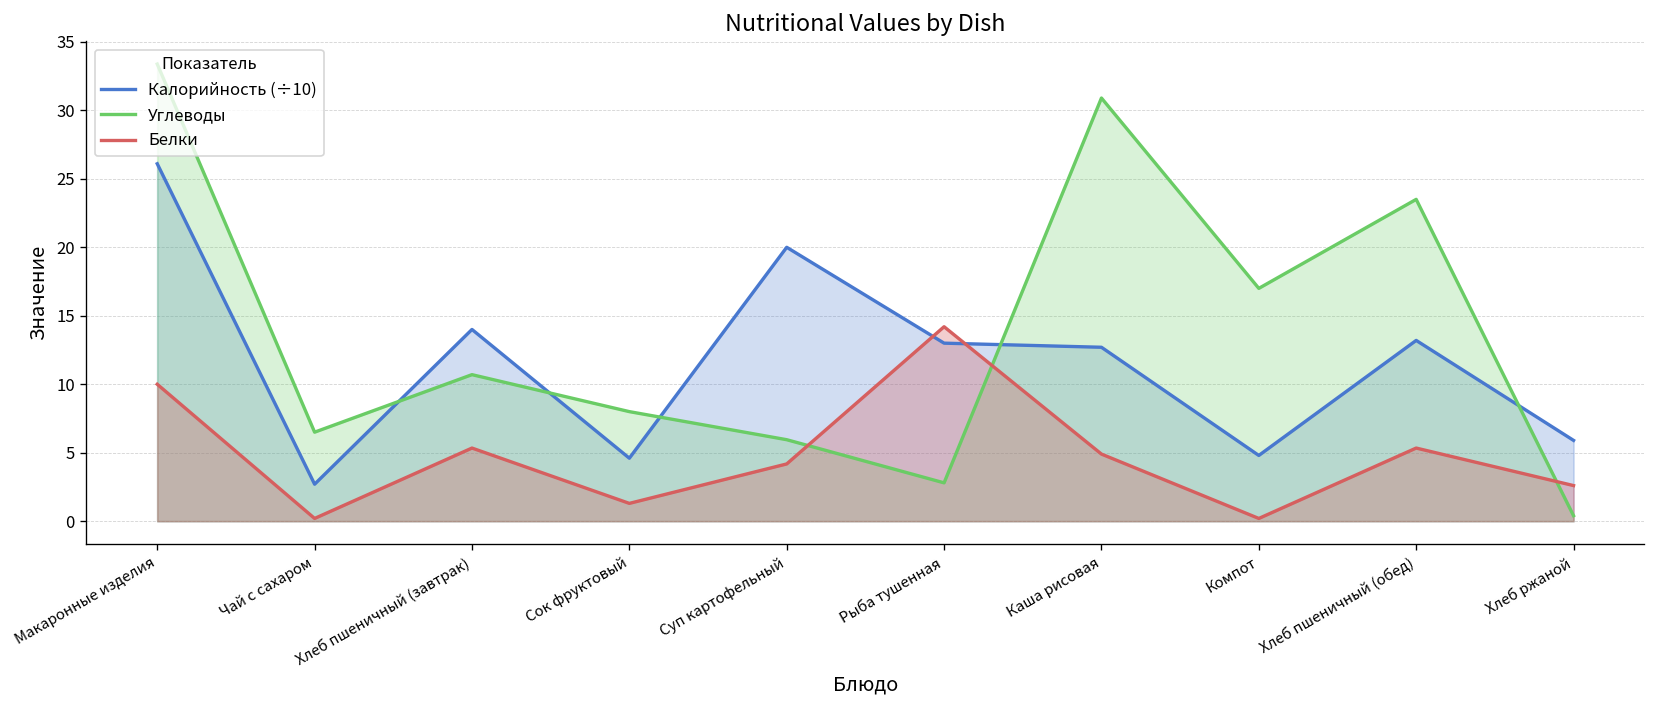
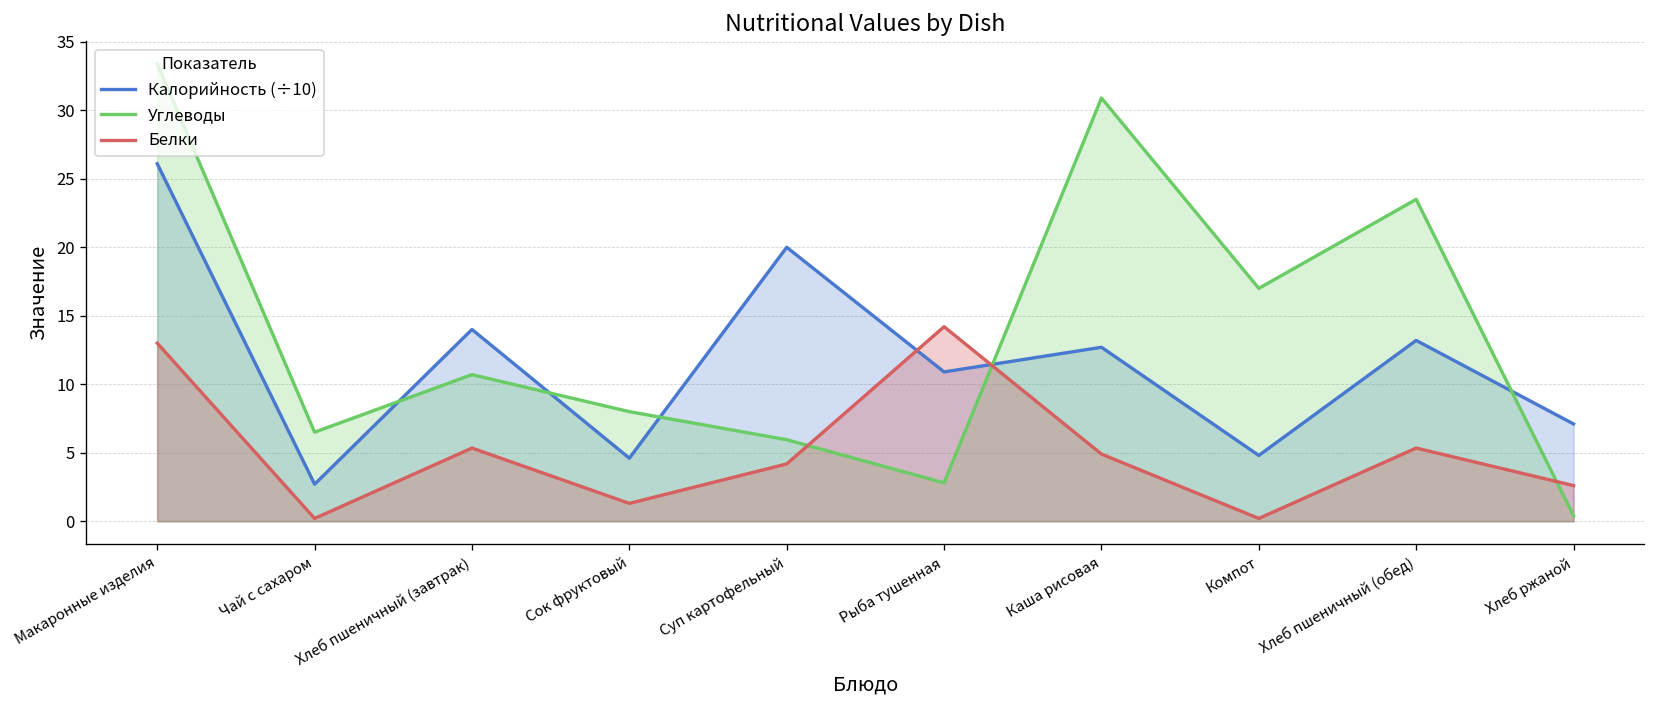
  {
    "Калорийность (÷10)": {
      "Макаронные изделия": 26.1,
      "Чай с сахаром": 2.7,
      "Хлеб пшеничный (завтрак)": 14.0,
      "Сок фруктовый": 4.6,
      "Суп картофельный": 20.0,
-     "Рыба тушенная": 13.0,
+     "Рыба тушенная": 10.9,
      "Каша рисовая": 12.7,
      "Компот": 4.8,
      "Хлеб пшеничный (обед)": 13.2,
-     "Хлеб ржаной": 5.9
+     "Хлеб ржаной": 7.1
    },
    "Углеводы": {
      "Чай с сахаром": 6.5,
      "Хлеб пшеничный (завтрак)": 10.7,
      "Сок фруктовый": 8.0,
      "Суп картофельный": 6.0,
      "Рыба тушенная": 2.8,
      "Каша рисовая": 30.9,
      "Компот": 17.0,
      "Хлеб пшеничный (обед)": 23.5,
      "Хлеб ржаной": 0.4
    },
    "Белки": {
-     "Макаронные изделия": 10,
+     "Макаронные изделия": 13,
      "Чай с сахаром": 0,
      "Хлеб пшеничный (завтрак)": 5.3,
      "Сок фруктовый": 1.3,
      "Суп картофельный": 4,
      "Рыба тушенная": 14,
      "Каша рисовая": 5,
      "Компот": 0,
      "Хлеб пшеничный (обед)": 5.3,
      "Хлеб ржаной": 2.6
    }
  }
